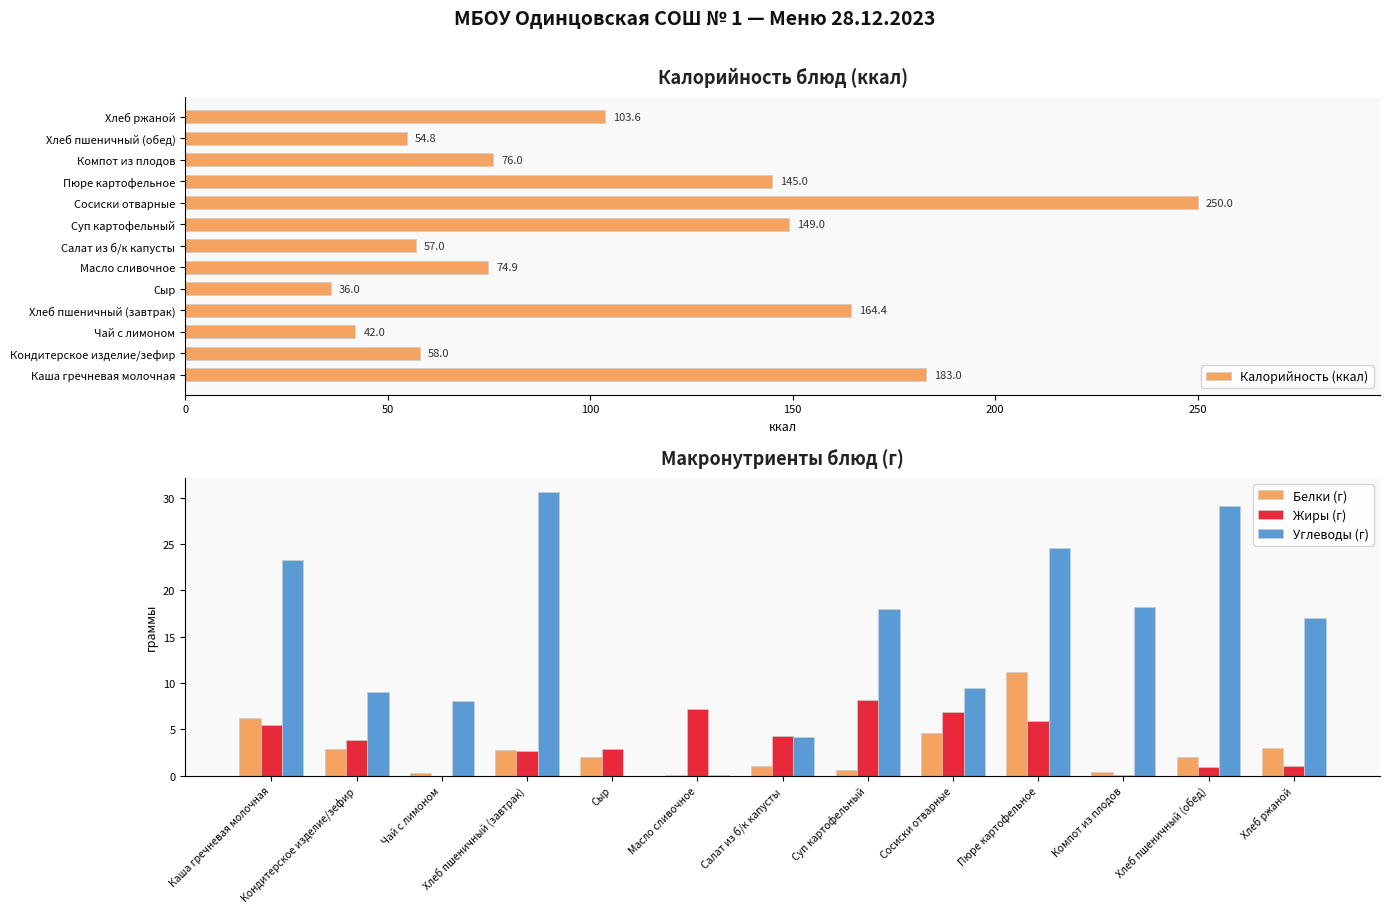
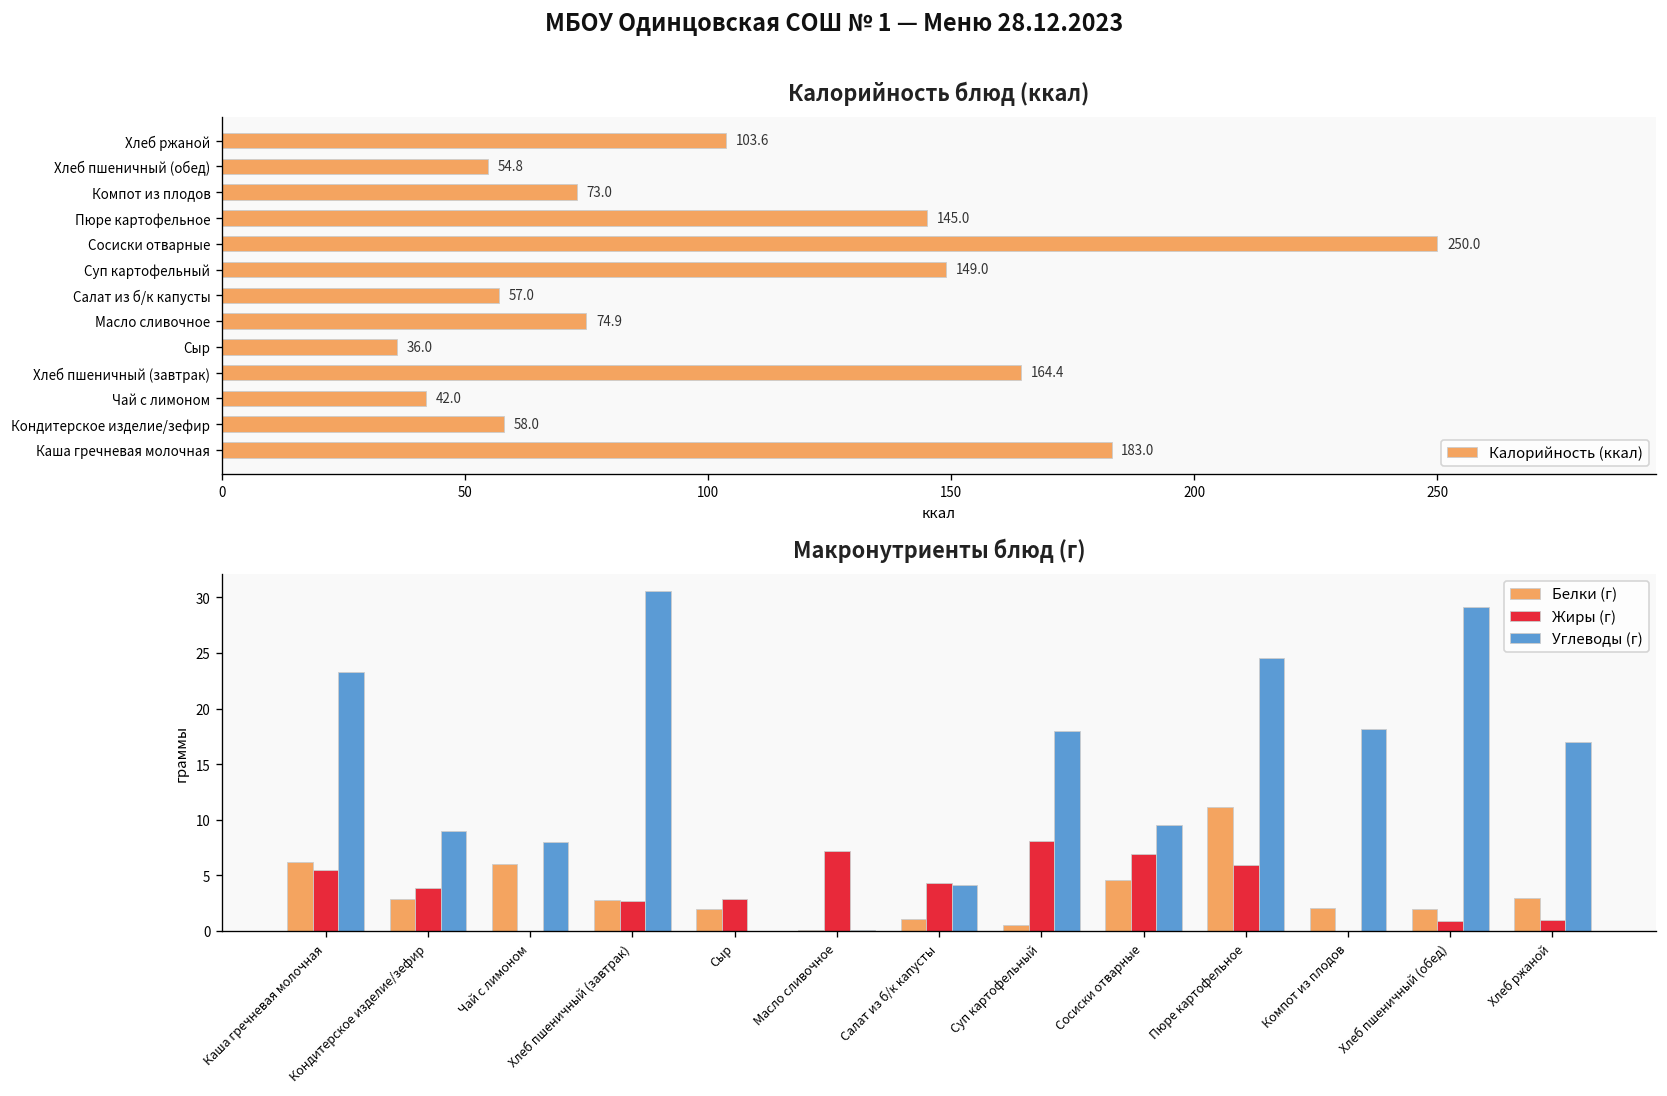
  {
    "Калорийность блюд (ккал)": {
      "Хлеб ржаной": 103.6,
      "Хлеб пшеничный (обед)": 54.8,
-     "Компот из плодов": 76.0,
+     "Компот из плодов": 73.0,
      "Пюре картофельное": 145.0,
      "Сосиски отварные": 250.0,
      "Суп картофельный": 149.0,
      "Салат из б/к капусты": 57.0,
      "Масло сливочное": 74.9,
      "Сыр": 36.0,
      "Хлеб пшеничный (завтрак)": 164.4,
      "Чай с лимоном": 42.0,
      "Кондитерское изделие/зефир": 58.0,
      "Каша гречневая молочная": 183.0
    },
    "Макронутриенты блюд (г)": {
      "Белки (г)": {
        "Каша гречневая молочная": 6,
        "Кондитерское изделие/зефир": 3,
-       "Чай с лимоном": 0,
+       "Чай с лимоном": 6,
        "Хлеб пшеничный (завтрак)": 3,
        "Сыр": 2,
        "Салат из б/к капусты": 1,
        "Суп картофельный": 1,
        "Сосиски отварные": 5,
        "Пюре картофельное": 11,
-       "Компот из плодов": 0,
+       "Компот из плодов": 2,
        "Хлеб пшеничный (обед)": 2,
        "Хлеб ржаной": 3
      },
      "Жиры (г)": {
        "Каша гречневая молочная": 5,
        "Кондитерское изделие/зефир": 4,
        "Чай с лимоном": 0,
        "Хлеб пшеничный (завтрак)": 3,
        "Сыр": 3,
        "Масло сливочное": 7,
        "Салат из б/к капусты": 4,
        "Суп картофельный": 8,
        "Сосиски отварные": 7,
        "Пюре картофельное": 6,
        "Хлеб пшеничный (обед)": 1,
        "Хлеб ржаной": 1
      },
      "Углеводы (г)": {
        "Каша гречневая молочная": 23,
        "Кондитерское изделие/зефир": 9,
        "Чай с лимоном": 8,
        "Хлеб пшеничный (завтрак)": 31,
        "Сыр": 0,
        "Салат из б/к капусты": 4,
        "Суп картофельный": 18,
        "Сосиски отварные": 10,
        "Пюре картофельное": 25,
        "Компот из плодов": 18,
        "Хлеб пшеничный (обед)": 29,
        "Хлеб ржаной": 17
      }
    }
  }
